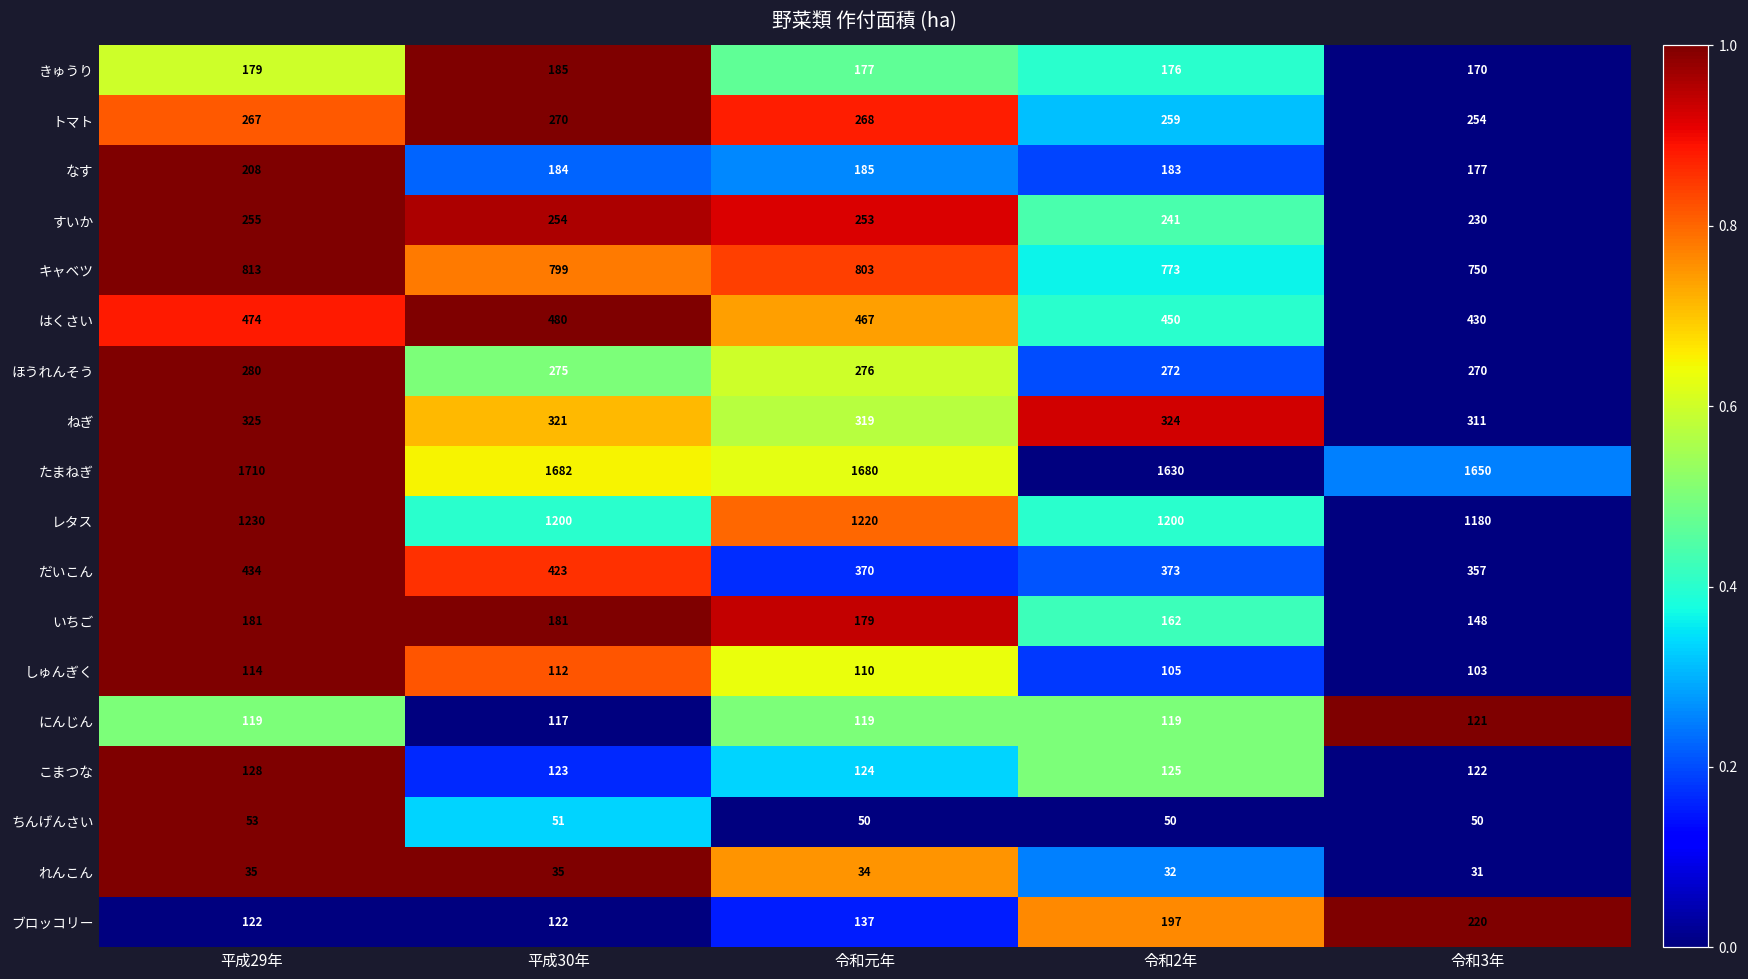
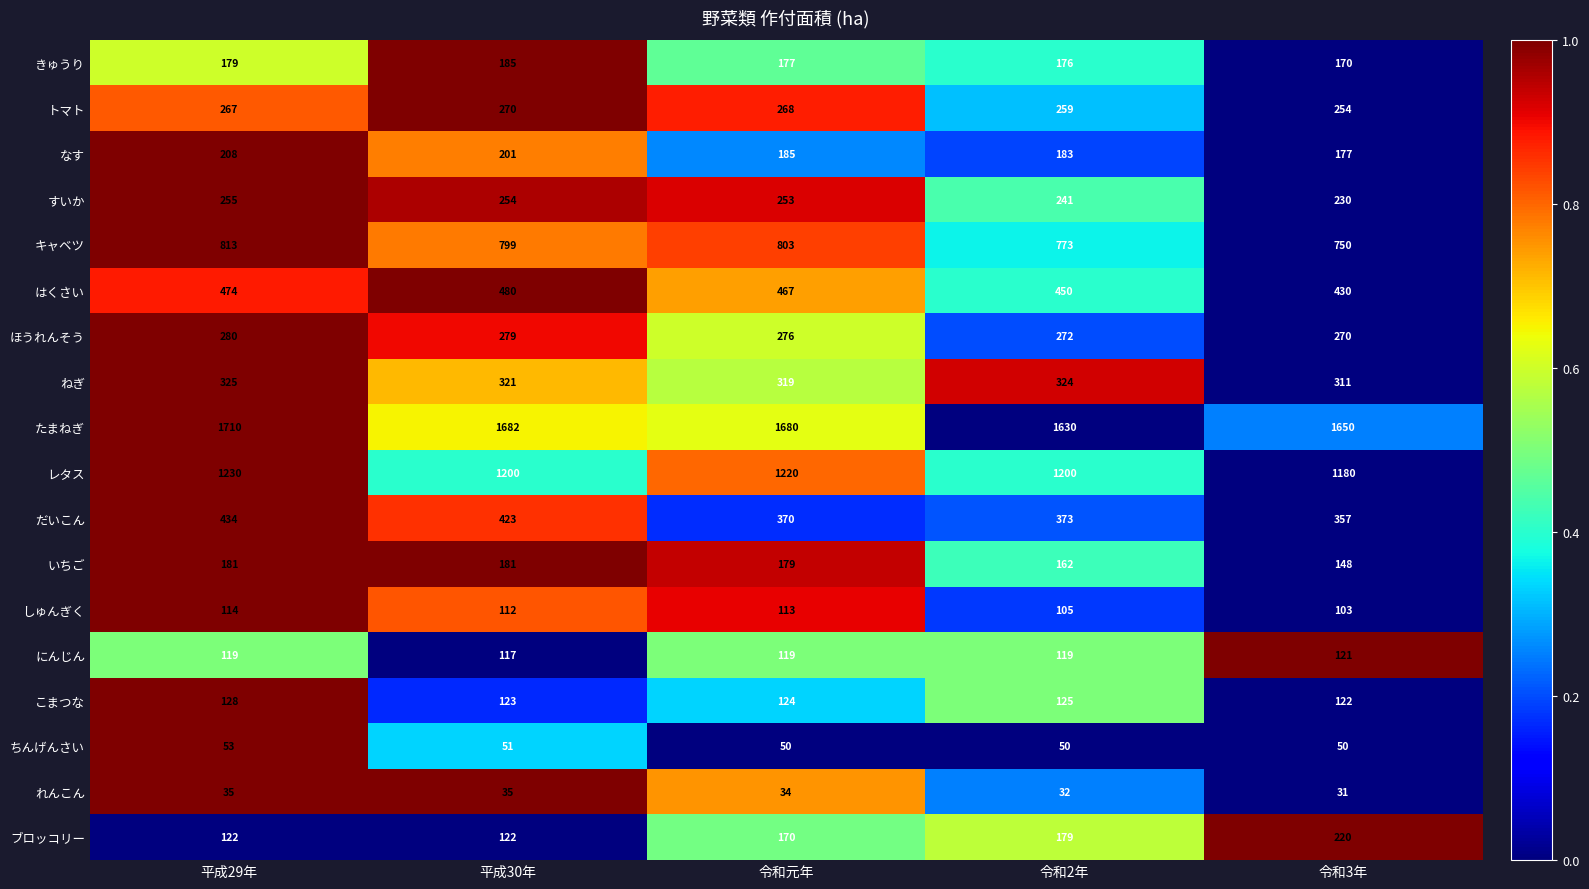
  {
    "きゅうり": {
      "平成29年": 179,
      "平成30年": 185,
      "令和元年": 177,
      "令和2年": 176,
      "令和3年": 170
    },
    "トマト": {
      "平成29年": 267,
      "平成30年": 270,
      "令和元年": 268,
      "令和2年": 259,
      "令和3年": 254
    },
    "なす": {
      "平成29年": 208,
-     "平成30年": 184,
+     "平成30年": 201,
      "令和元年": 185,
      "令和2年": 183,
      "令和3年": 177
    },
    "すいか": {
      "平成29年": 255,
      "平成30年": 254,
      "令和元年": 253,
      "令和2年": 241,
      "令和3年": 230
    },
    "キャベツ": {
      "平成29年": 813,
      "平成30年": 799,
      "令和元年": 803,
      "令和2年": 773,
      "令和3年": 750
    },
    "はくさい": {
      "平成29年": 474,
      "平成30年": 480,
      "令和元年": 467,
      "令和2年": 450,
      "令和3年": 430
    },
    "ほうれんそう": {
      "平成29年": 280,
-     "平成30年": 275,
+     "平成30年": 279,
      "令和元年": 276,
      "令和2年": 272,
      "令和3年": 270
    },
    "ねぎ": {
      "平成29年": 325,
      "平成30年": 321,
      "令和元年": 319,
      "令和2年": 324,
      "令和3年": 311
    },
    "たまねぎ": {
      "平成29年": 1710,
      "平成30年": 1682,
      "令和元年": 1680,
      "令和2年": 1630,
      "令和3年": 1650
    },
    "レタス": {
      "平成29年": 1230,
      "平成30年": 1200,
      "令和元年": 1220,
      "令和2年": 1200,
      "令和3年": 1180
    },
    "だいこん": {
      "平成29年": 434,
      "平成30年": 423,
      "令和元年": 370,
      "令和2年": 373,
      "令和3年": 357
    },
    "いちご": {
      "平成29年": 181,
      "平成30年": 181,
      "令和元年": 179,
      "令和2年": 162,
      "令和3年": 148
    },
    "しゅんぎく": {
      "平成29年": 114,
      "平成30年": 112,
-     "令和元年": 110,
+     "令和元年": 113,
      "令和2年": 105,
      "令和3年": 103
    },
    "にんじん": {
      "平成29年": 119,
      "平成30年": 117,
      "令和元年": 119,
      "令和2年": 119,
      "令和3年": 121
    },
    "こまつな": {
      "平成29年": 128,
      "平成30年": 123,
      "令和元年": 124,
      "令和2年": 125,
      "令和3年": 122
    },
    "ちんげんさい": {
      "平成29年": 53,
      "平成30年": 51,
      "令和元年": 50,
      "令和2年": 50,
      "令和3年": 50
    },
    "れんこん": {
      "平成29年": 35,
      "平成30年": 35,
      "令和元年": 34,
      "令和2年": 32,
      "令和3年": 31
    },
    "ブロッコリー": {
      "平成29年": 122,
      "平成30年": 122,
-     "令和元年": 137,
-     "令和2年": 197,
+     "令和元年": 170,
+     "令和2年": 179,
      "令和3年": 220
    }
  }
